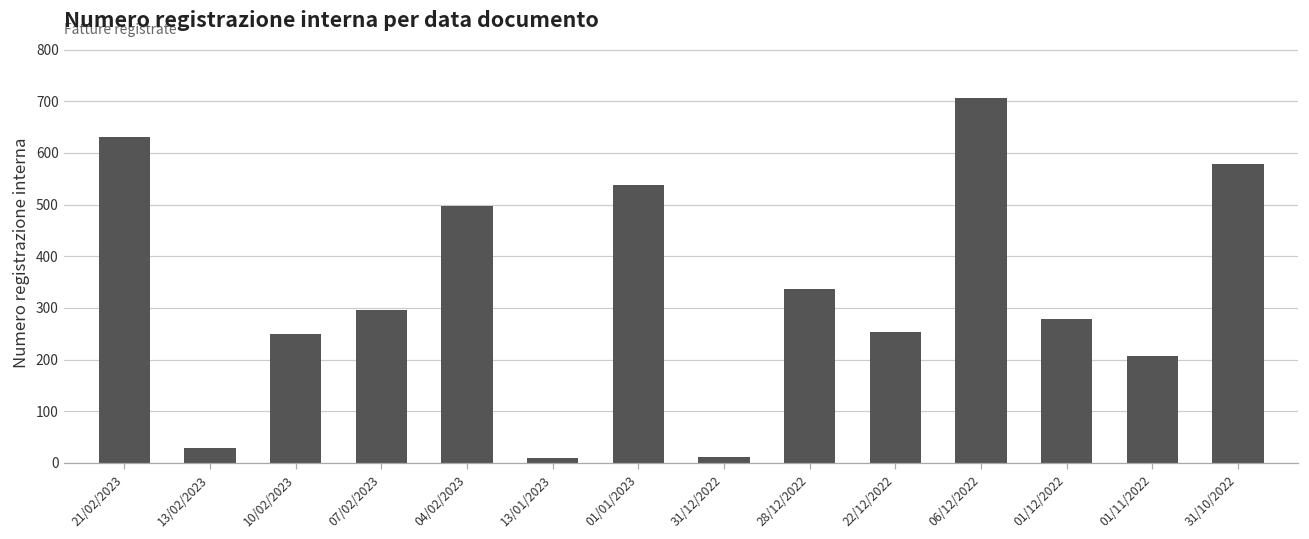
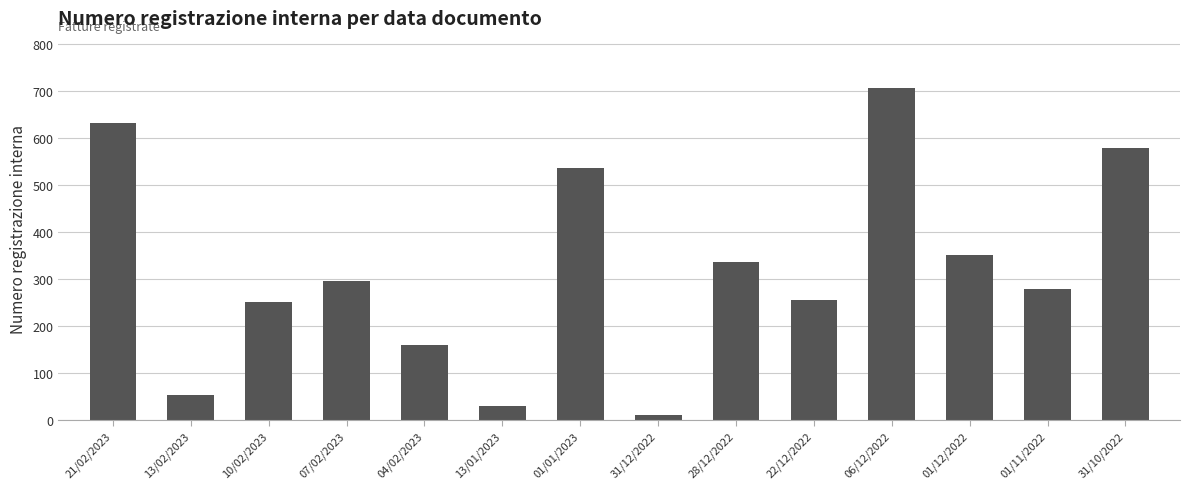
  {
    "21/02/2023": 630,
-   "13/02/2023": 30,
+   "13/02/2023": 50,
    "10/02/2023": 250,
    "07/02/2023": 300,
-   "04/02/2023": 500,
-   "13/01/2023": 10,
+   "04/02/2023": 160,
+   "13/01/2023": 30,
    "01/01/2023": 540,
    "31/12/2022": 10,
    "28/12/2022": 340,
    "22/12/2022": 250,
    "06/12/2022": 710,
-   "01/12/2022": 280,
-   "01/11/2022": 210,
+   "01/12/2022": 350,
+   "01/11/2022": 280,
    "31/10/2022": 580
  }
